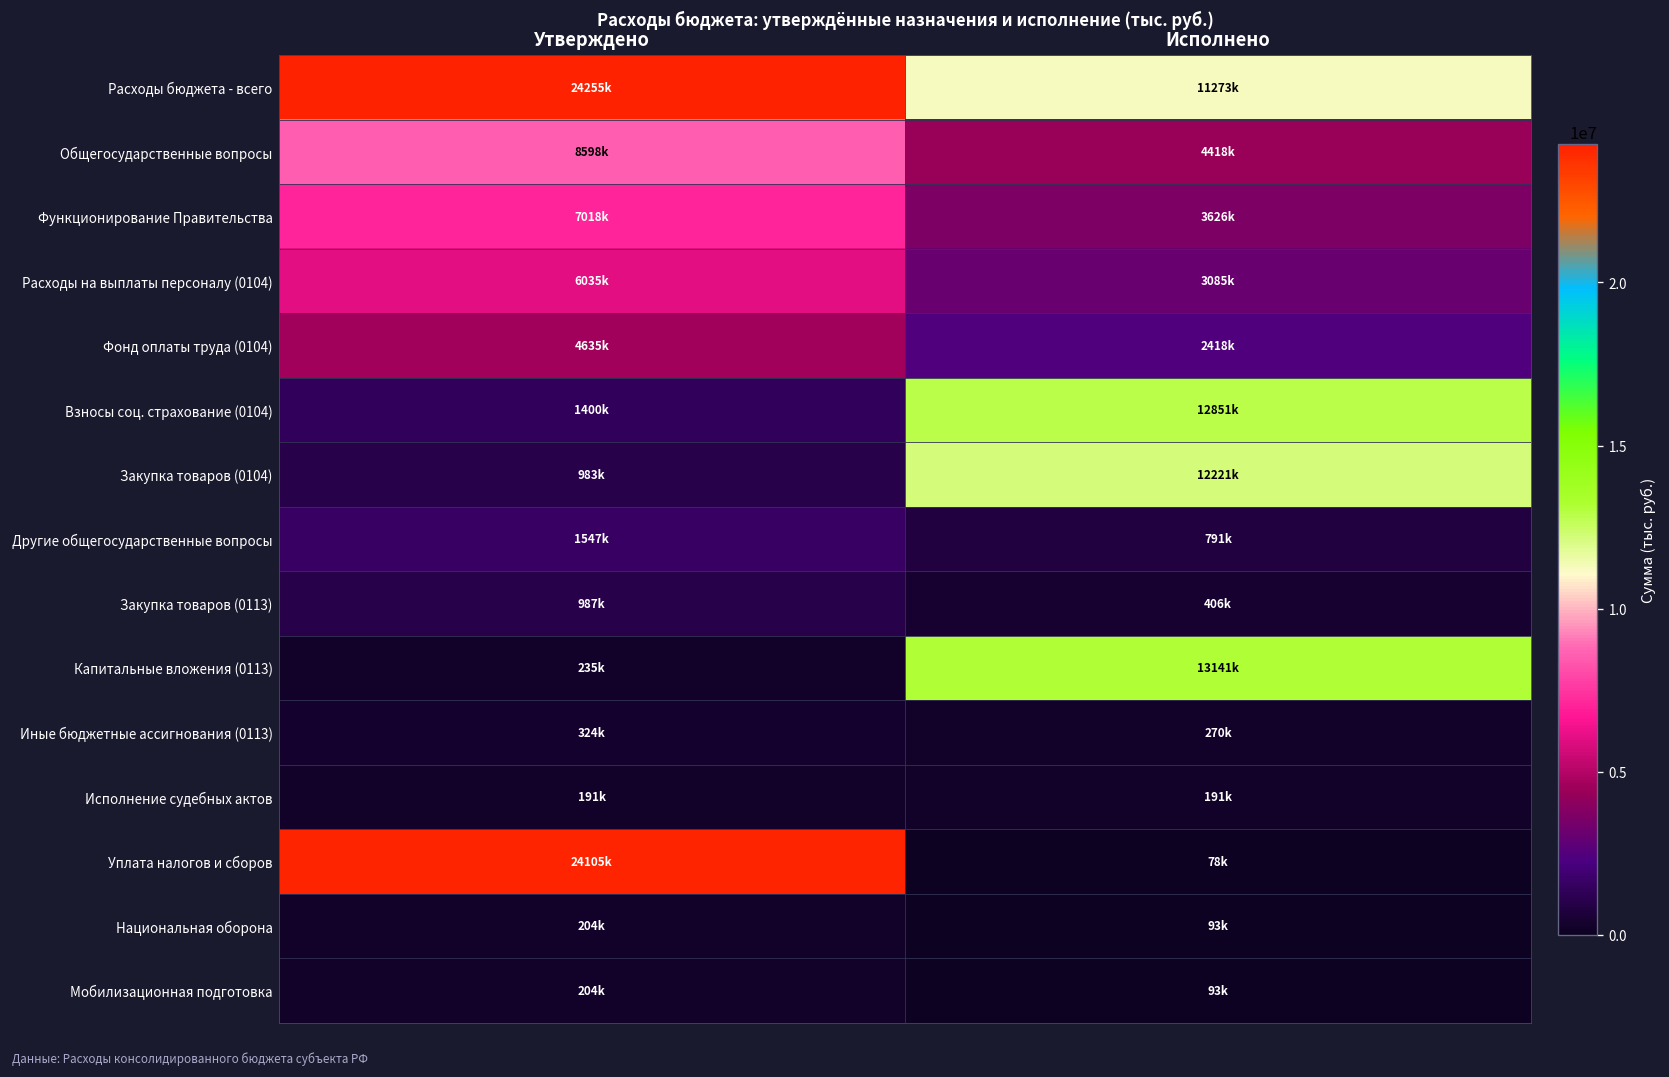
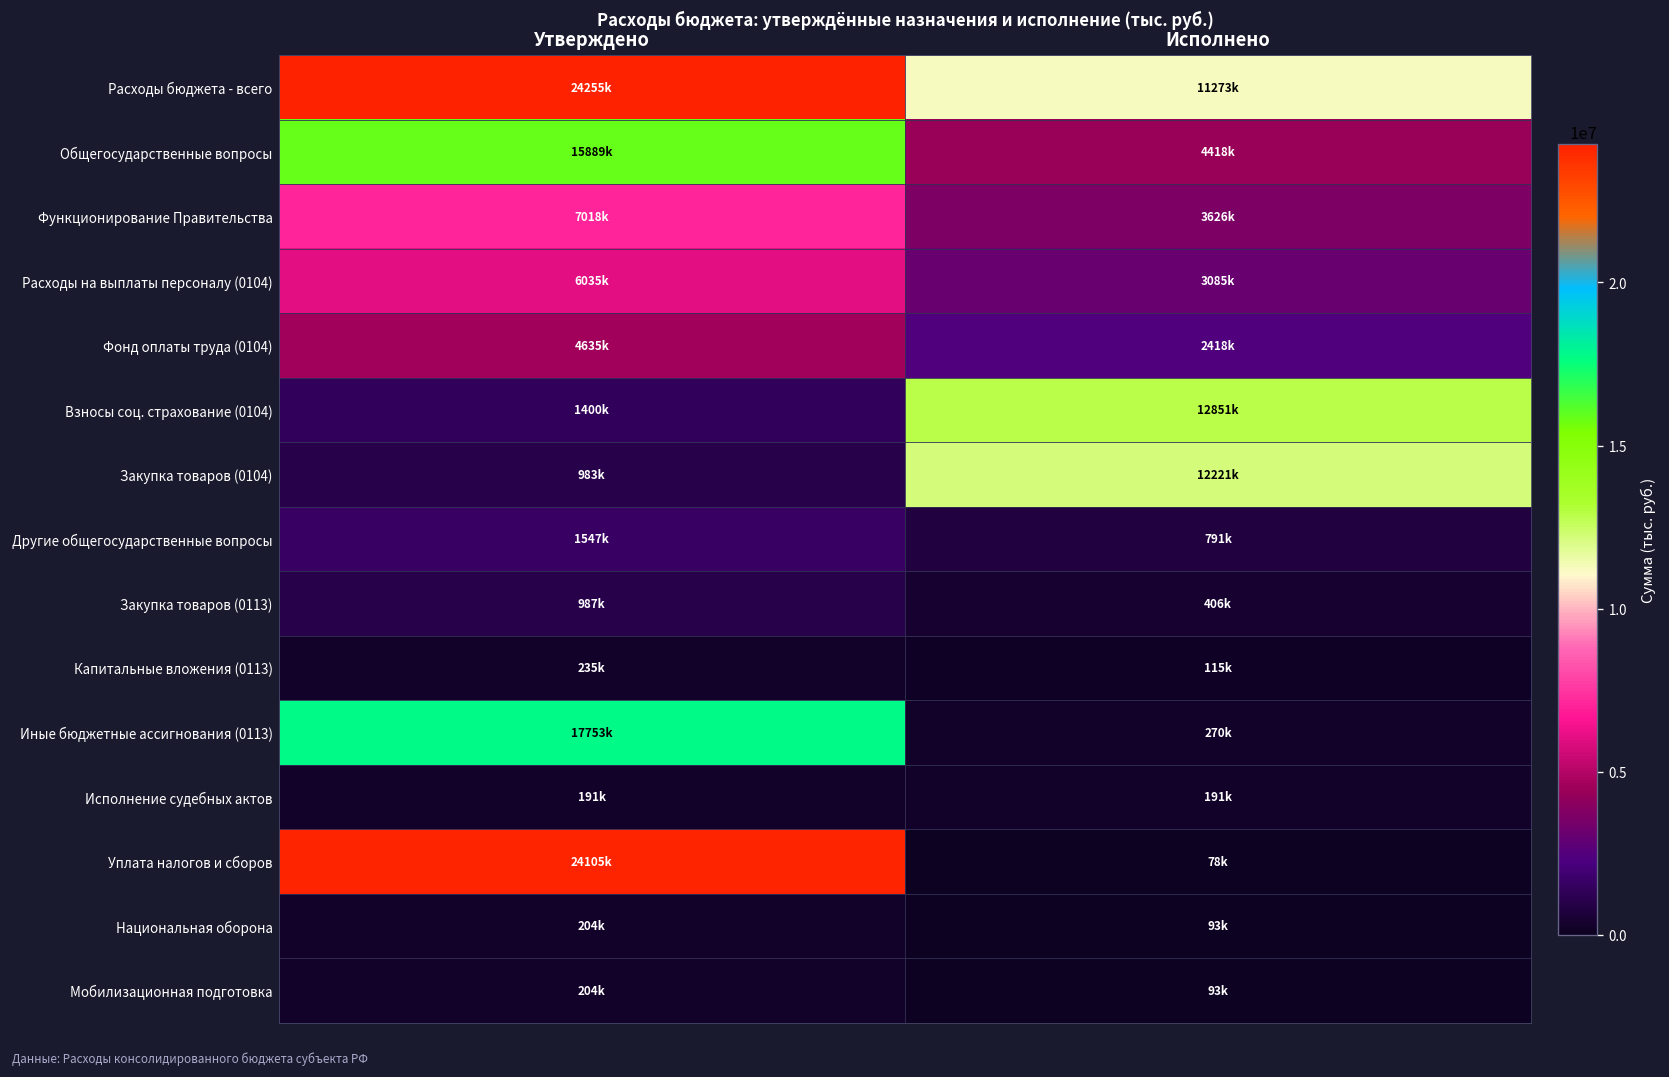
  {
    "Расходы бюджета - всего": {
      "Утверждено": "24255k",
      "Исполнено": "11273k"
    },
    "Общегосударственные вопросы": {
-     "Утверждено": "8598k",
+     "Утверждено": "15889k",
      "Исполнено": "4418k"
    },
    "Функционирование Правительства": {
      "Утверждено": "7018k",
      "Исполнено": "3626k"
    },
    "Расходы на выплаты персоналу (0104)": {
      "Утверждено": "6035k",
      "Исполнено": "3085k"
    },
    "Фонд оплаты труда (0104)": {
      "Утверждено": "4635k",
      "Исполнено": "2418k"
    },
    "Взносы соц. страхование (0104)": {
      "Утверждено": "1400k",
      "Исполнено": "12851k"
    },
    "Закупка товаров (0104)": {
      "Утверждено": "983k",
      "Исполнено": "12221k"
    },
    "Другие общегосударственные вопросы": {
      "Утверждено": "1547k",
      "Исполнено": "791k"
    },
    "Закупка товаров (0113)": {
      "Утверждено": "987k",
      "Исполнено": "406k"
    },
    "Капитальные вложения (0113)": {
      "Утверждено": "235k",
-     "Исполнено": "13141k"
+     "Исполнено": "115k"
    },
    "Иные бюджетные ассигнования (0113)": {
-     "Утверждено": "324k",
+     "Утверждено": "17753k",
      "Исполнено": "270k"
    },
    "Исполнение судебных актов": {
      "Утверждено": "191k",
      "Исполнено": "191k"
    },
    "Уплата налогов и сборов": {
      "Утверждено": "24105k",
      "Исполнено": "78k"
    },
    "Национальная оборона": {
      "Утверждено": "204k",
      "Исполнено": "93k"
    },
    "Мобилизационная подготовка": {
      "Утверждено": "204k",
      "Исполнено": "93k"
    }
  }
